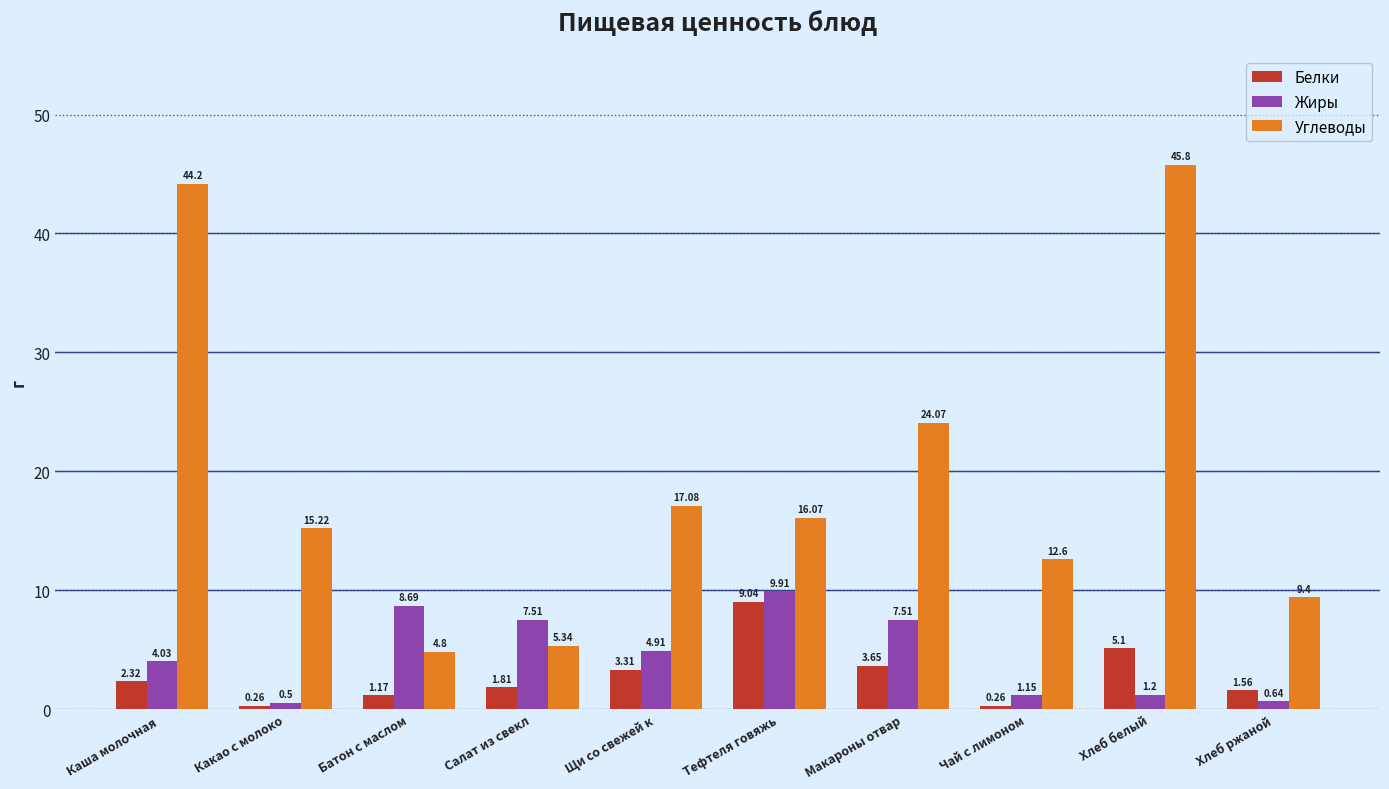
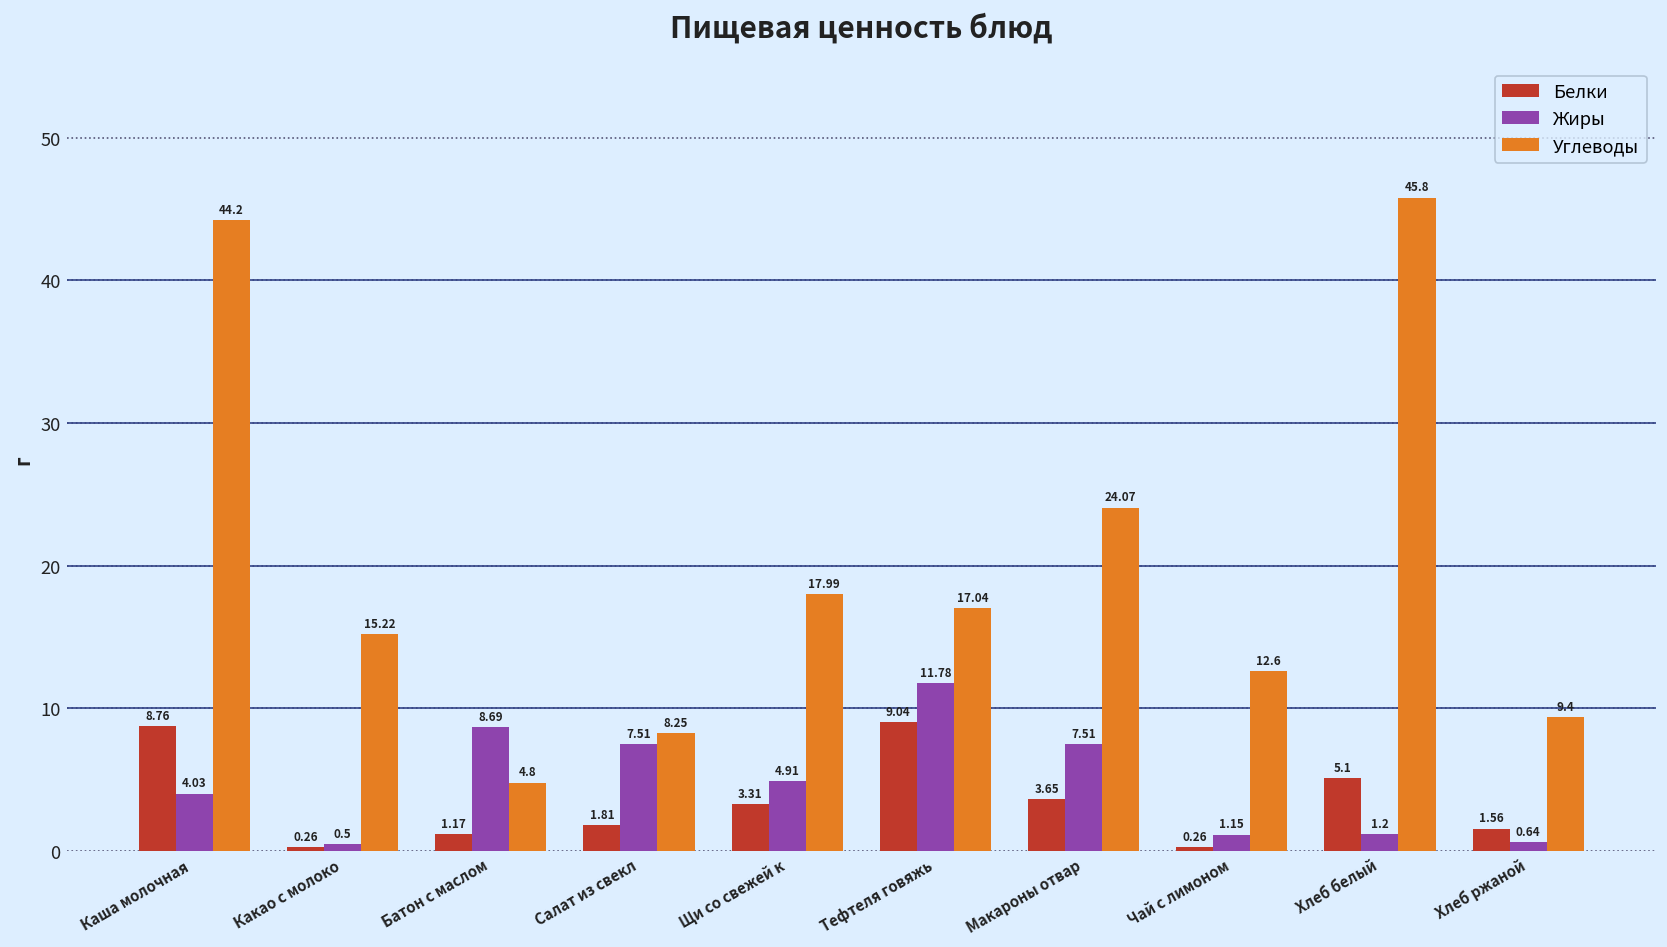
  {
    "Белки": {
-     "Каша молочная": 2.32,
+     "Каша молочная": 8.76,
      "Какао с молоко": 0.26,
      "Батон с маслом": 1.17,
      "Салат из свекл": 1.81,
      "Щи со свежей к": 3.31,
      "Тефтеля говяжь": 9.04,
      "Макароны отвар": 3.65,
      "Чай с лимоном": 0.26,
      "Хлеб белый": 5.1,
      "Хлеб ржаной": 1.56
    },
    "Жиры": {
      "Каша молочная": 4.03,
      "Какао с молоко": 0.5,
      "Батон с маслом": 8.69,
      "Салат из свекл": 7.51,
      "Щи со свежей к": 4.91,
-     "Тефтеля говяжь": 9.91,
+     "Тефтеля говяжь": 11.78,
      "Макароны отвар": 7.51,
      "Чай с лимоном": 1.15,
      "Хлеб белый": 1.2,
      "Хлеб ржаной": 0.64
    },
    "Углеводы": {
      "Каша молочная": 44.2,
      "Какао с молоко": 15.22,
      "Батон с маслом": 4.8,
-     "Салат из свекл": 5.34,
-     "Щи со свежей к": 17.08,
-     "Тефтеля говяжь": 16.07,
+     "Салат из свекл": 8.25,
+     "Щи со свежей к": 17.99,
+     "Тефтеля говяжь": 17.04,
      "Макароны отвар": 24.07,
      "Чай с лимоном": 12.6,
      "Хлеб белый": 45.8,
      "Хлеб ржаной": 9.4
    }
  }
